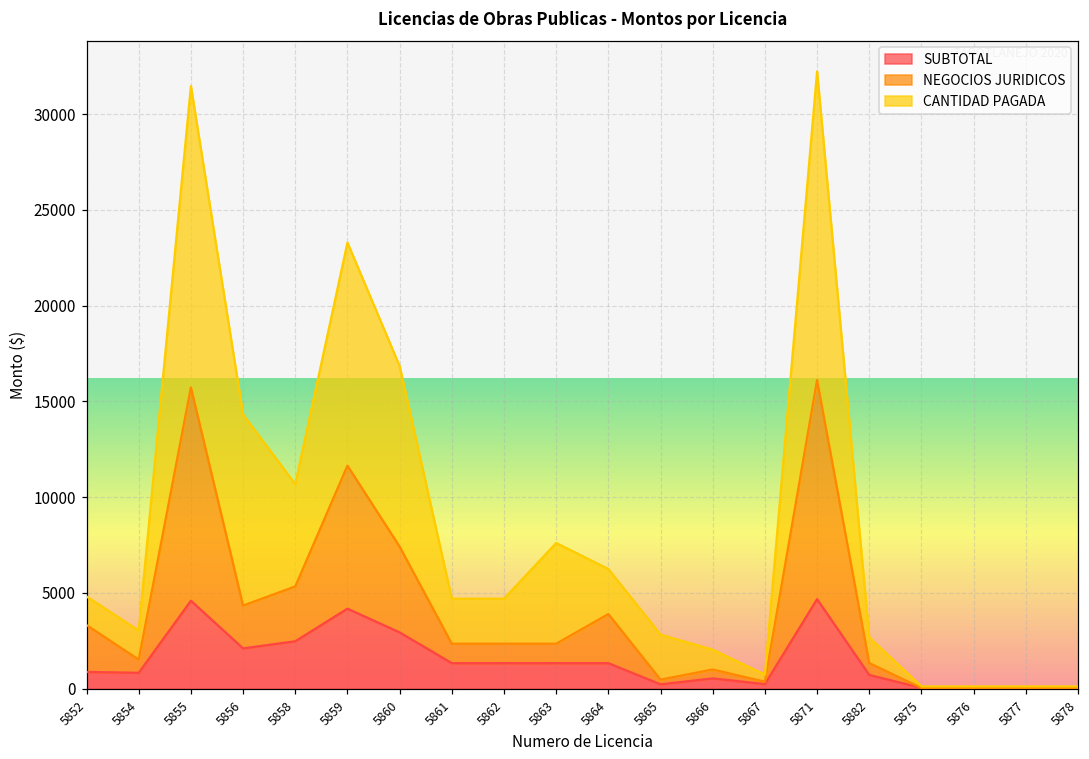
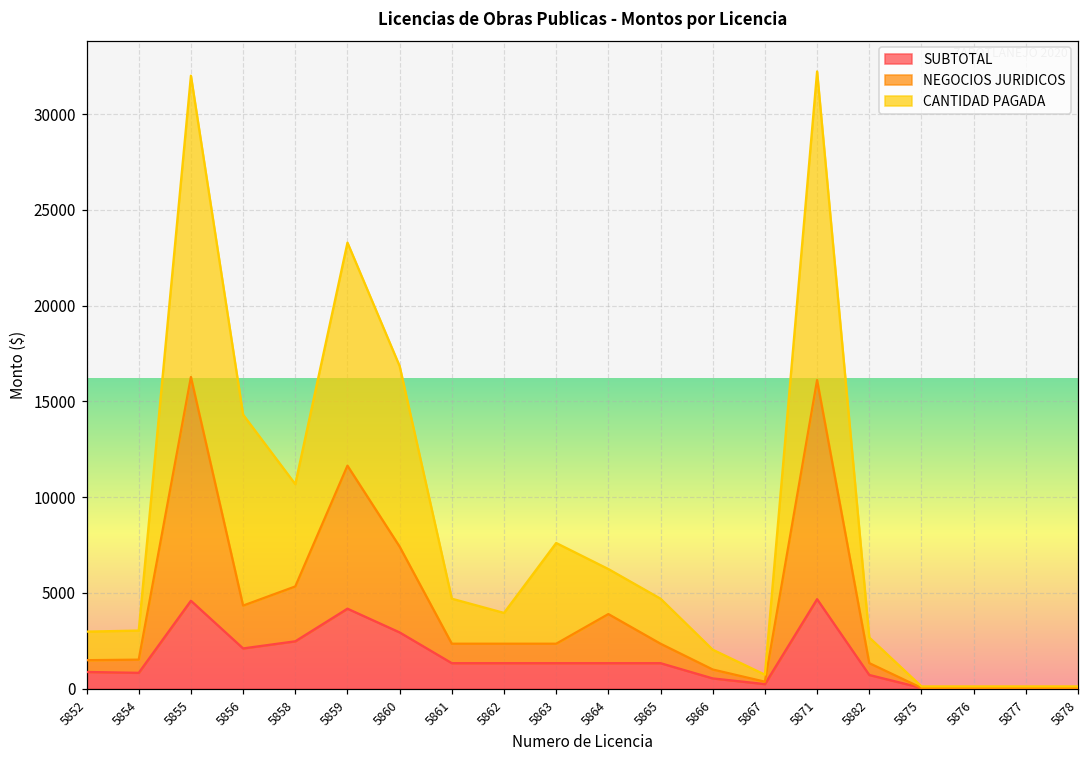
  {
    "SUBTOTAL": {
      "5852": 900,
      "5854": 800,
      "5855": 4600,
      "5856": 2100,
      "5858": 2500,
      "5859": 4200,
      "5860": 2900,
      "5861": 1300,
      "5862": 1300,
      "5863": 1300,
      "5864": 1300,
-     "5865": 200,
+     "5865": 1300,
      "5866": 500,
      "5871": 4700,
      "5882": 700
    },
    "NEGOCIOS JURIDICOS": {
-     "5852": 2400,
+     "5852": 600,
      "5854": 700,
-     "5855": 11100,
+     "5855": 11700,
      "5856": 2200,
      "5858": 2900,
      "5859": 7500,
      "5860": 4500,
      "5861": 1000,
      "5862": 1000,
      "5863": 1000,
      "5864": 2600,
-     "5865": 200,
+     "5865": 1000,
      "5866": 500,
      "5871": 11400,
      "5882": 600
    },
    "CANTIDAD PAGADA": {
      "5852": 1500,
      "5854": 1500,
      "5855": 15700,
      "5856": 10000,
      "5858": 5300,
      "5859": 11600,
      "5860": 9400,
      "5861": 2400,
-     "5862": 2400,
+     "5862": 1600,
      "5863": 5300,
      "5864": 2400,
      "5865": 2400,
      "5866": 1000,
      "5867": 400,
      "5871": 16100,
      "5882": 1300
    }
  }
